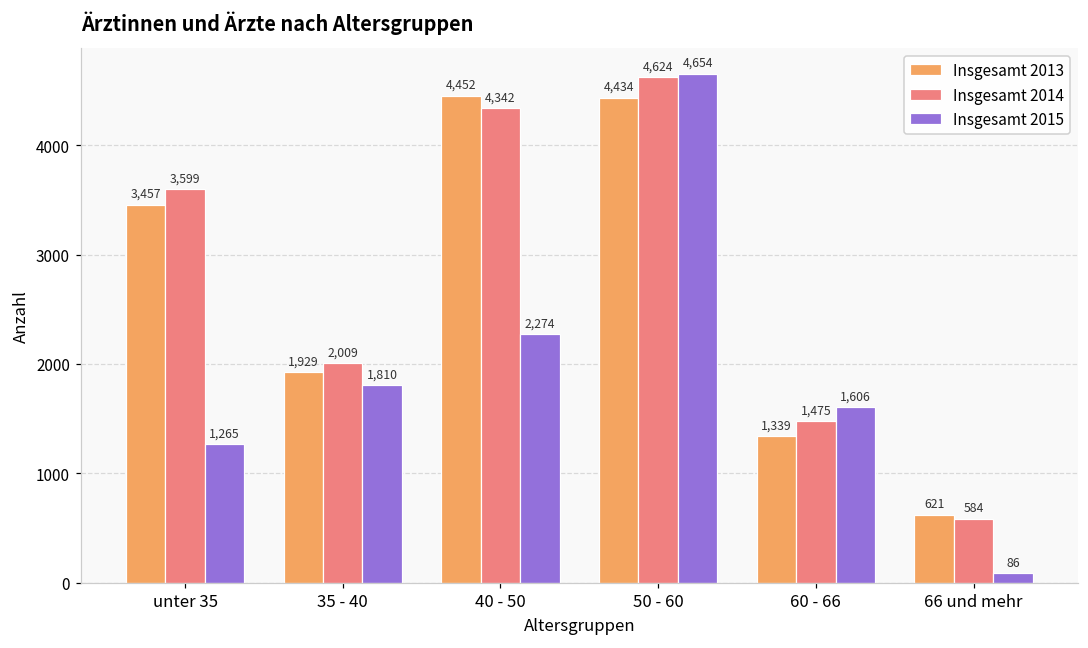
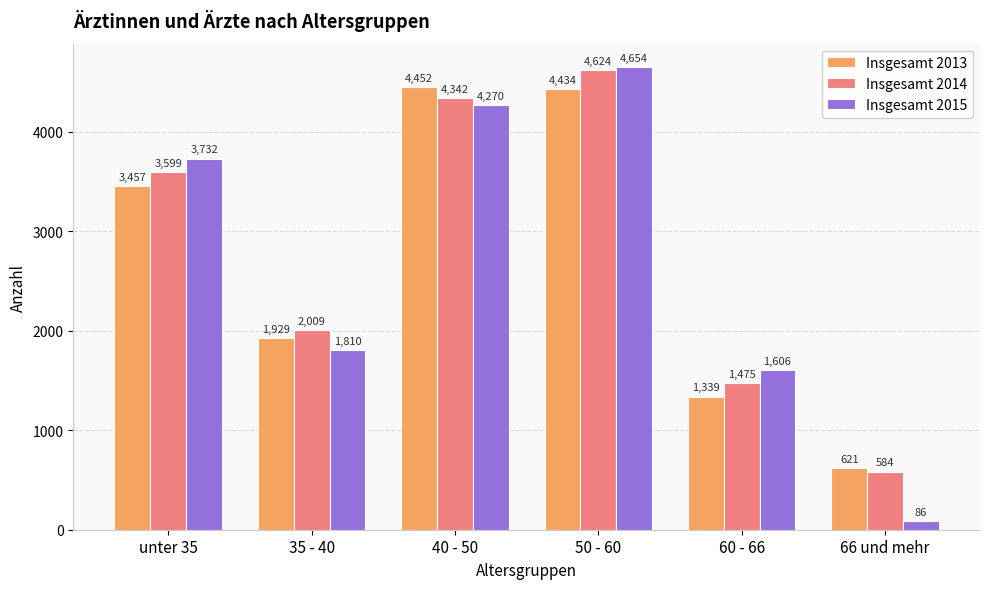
  {
    "Insgesamt 2015": {
-     "unter 35": "1,265",
+     "unter 35": "3,732",
      "35 - 40": "1,810",
-     "40 - 50": "2,274",
+     "40 - 50": "4,270",
      "50 - 60": "4,654",
      "60 - 66": "1,606",
      "66 und mehr": "86"
    }
  }
